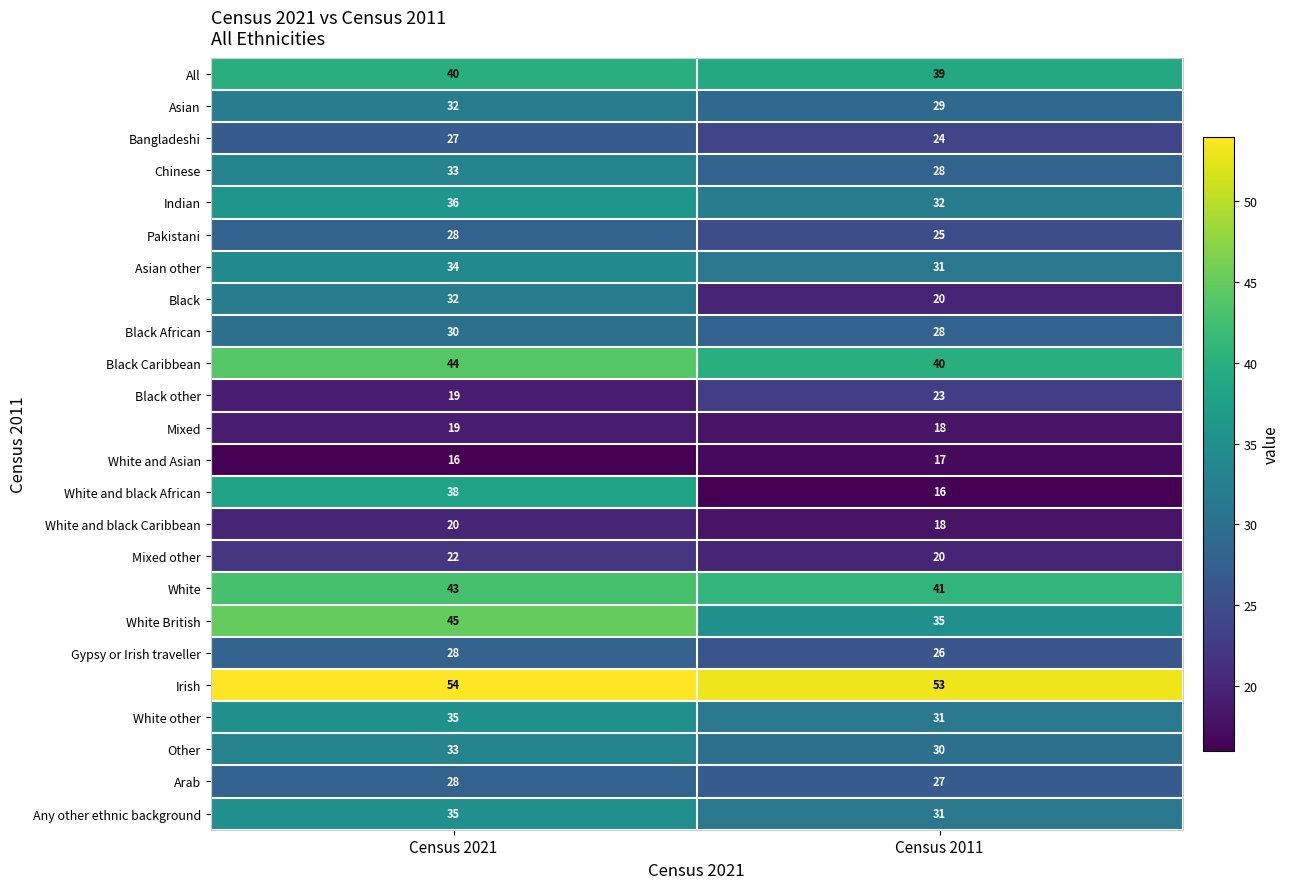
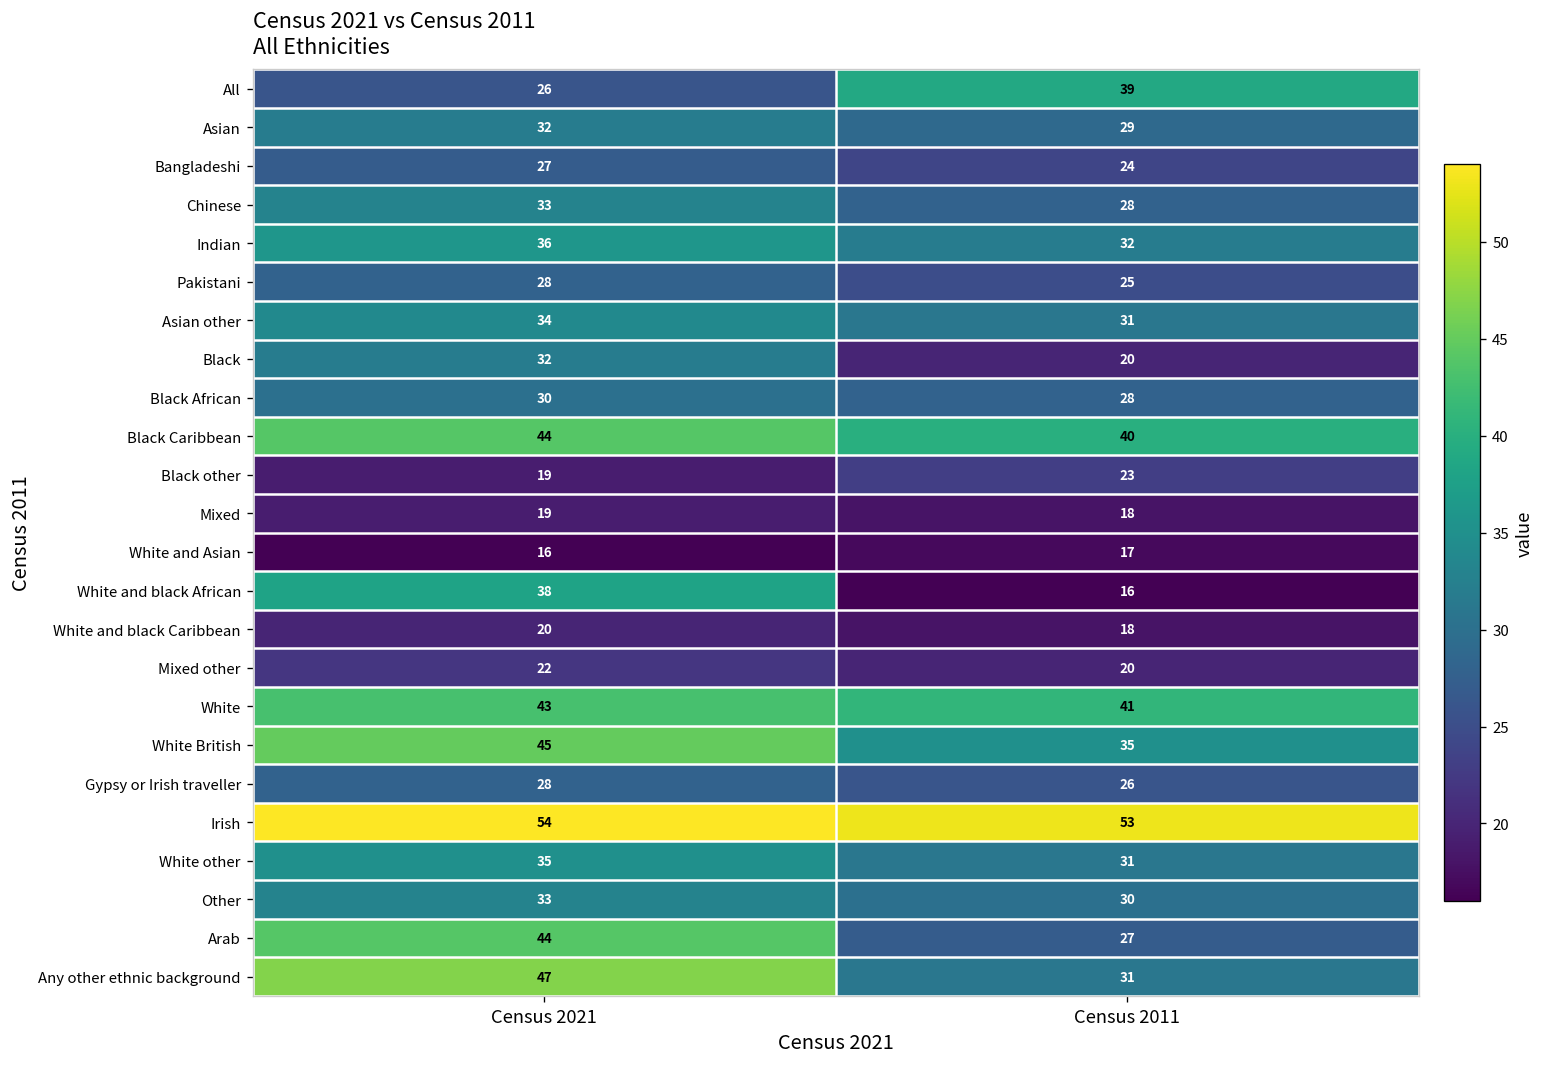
  {
    "All": {
-     "Census 2021": 40,
+     "Census 2021": 26,
      "Census 2011": 39
    },
    "Asian": {
      "Census 2021": 32,
      "Census 2011": 29
    },
    "Bangladeshi": {
      "Census 2021": 27,
      "Census 2011": 24
    },
    "Chinese": {
      "Census 2021": 33,
      "Census 2011": 28
    },
    "Indian": {
      "Census 2021": 36,
      "Census 2011": 32
    },
    "Pakistani": {
      "Census 2021": 28,
      "Census 2011": 25
    },
    "Asian other": {
      "Census 2021": 34,
      "Census 2011": 31
    },
    "Black": {
      "Census 2021": 32,
      "Census 2011": 20
    },
    "Black African": {
      "Census 2021": 30,
      "Census 2011": 28
    },
    "Black Caribbean": {
      "Census 2021": 44,
      "Census 2011": 40
    },
    "Black other": {
      "Census 2021": 19,
      "Census 2011": 23
    },
    "Mixed": {
      "Census 2021": 19,
      "Census 2011": 18
    },
    "White and Asian": {
      "Census 2021": 16,
      "Census 2011": 17
    },
    "White and black African": {
      "Census 2021": 38,
      "Census 2011": 16
    },
    "White and black Caribbean": {
      "Census 2021": 20,
      "Census 2011": 18
    },
    "Mixed other": {
      "Census 2021": 22,
      "Census 2011": 20
    },
    "White": {
      "Census 2021": 43,
      "Census 2011": 41
    },
    "White British": {
      "Census 2021": 45,
      "Census 2011": 35
    },
    "Gypsy or Irish traveller": {
      "Census 2021": 28,
      "Census 2011": 26
    },
    "Irish": {
      "Census 2021": 54,
      "Census 2011": 53
    },
    "White other": {
      "Census 2021": 35,
      "Census 2011": 31
    },
    "Other": {
      "Census 2021": 33,
      "Census 2011": 30
    },
    "Arab": {
-     "Census 2021": 28,
+     "Census 2021": 44,
      "Census 2011": 27
    },
    "Any other ethnic background": {
-     "Census 2021": 35,
+     "Census 2021": 47,
      "Census 2011": 31
    }
  }
